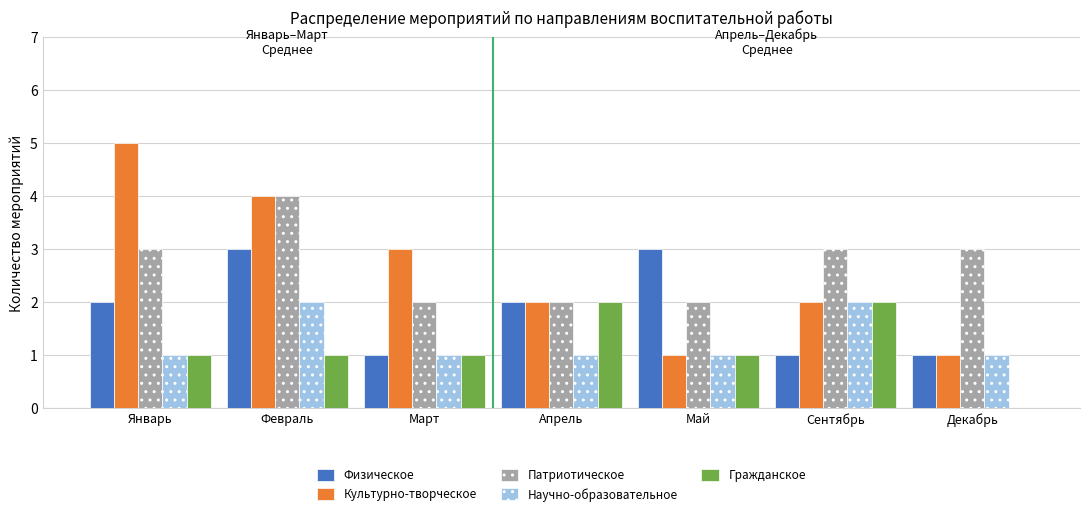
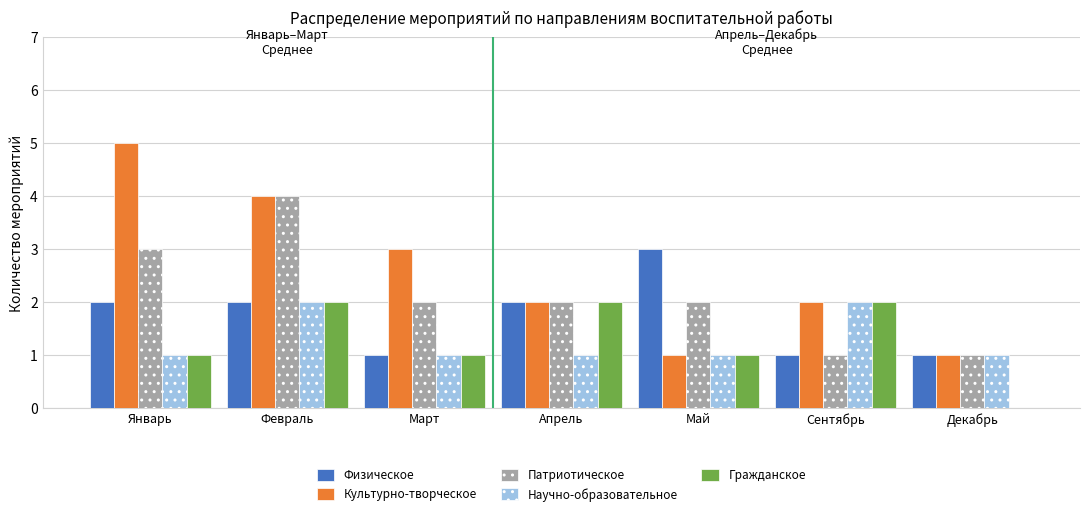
  {
    "Физическое": {
      "Январь": 2,
-     "Февраль": 3,
+     "Февраль": 2,
      "Март": 1,
      "Апрель": 2,
      "Май": 3,
      "Сентябрь": 1,
      "Декабрь": 1
    },
    "Культурно-творческое": {
      "Январь": 5,
      "Февраль": 4,
      "Март": 3,
      "Апрель": 2,
      "Май": 1,
      "Сентябрь": 2,
      "Декабрь": 1
    },
    "Патриотическое": {
      "Январь": 3,
      "Февраль": 4,
      "Март": 2,
      "Апрель": 2,
      "Май": 2,
-     "Сентябрь": 3,
-     "Декабрь": 3
+     "Сентябрь": 1,
+     "Декабрь": 1
    },
    "Научно-образовательное": {
      "Январь": 1,
      "Февраль": 2,
      "Март": 1,
      "Апрель": 1,
      "Май": 1,
      "Сентябрь": 2,
      "Декабрь": 1
    },
    "Гражданское": {
      "Январь": 1,
-     "Февраль": 1,
+     "Февраль": 2,
      "Март": 1,
      "Апрель": 2,
      "Май": 1,
      "Сентябрь": 2,
      "Декабрь": 0
    }
  }
